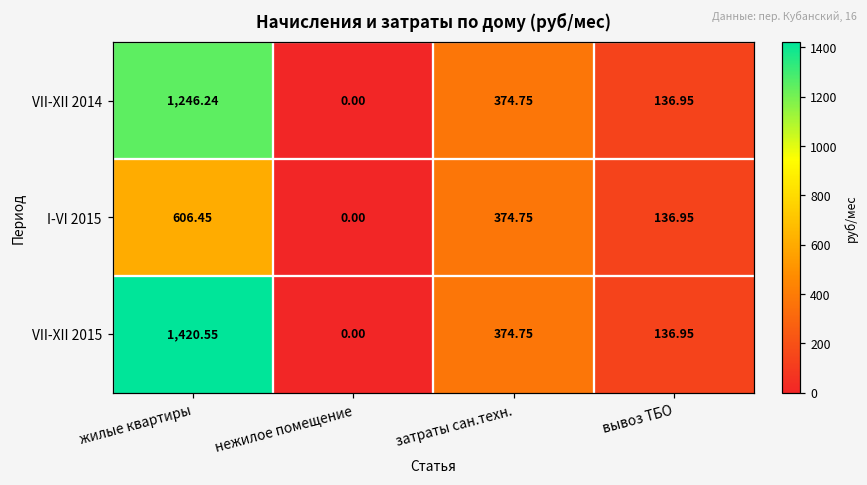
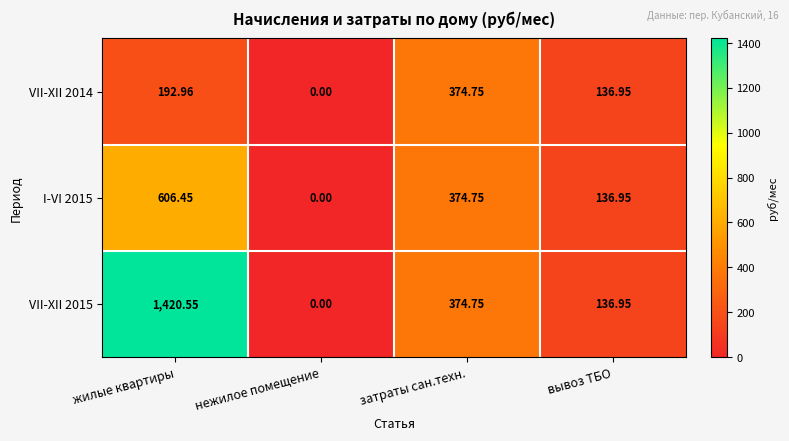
  {
    "VII-XII 2014": {
-     "жилые квартиры": "1,246.24",
+     "жилые квартиры": "192.96",
      "нежилое помещение": "0.00",
      "затраты сан.техн.": "374.75",
      "вывоз ТБО": "136.95"
    },
    "I-VI 2015": {
      "жилые квартиры": "606.45",
      "нежилое помещение": "0.00",
      "затраты сан.техн.": "374.75",
      "вывоз ТБО": "136.95"
    },
    "VII-XII 2015": {
      "жилые квартиры": "1,420.55",
      "нежилое помещение": "0.00",
      "затраты сан.техн.": "374.75",
      "вывоз ТБО": "136.95"
    }
  }
